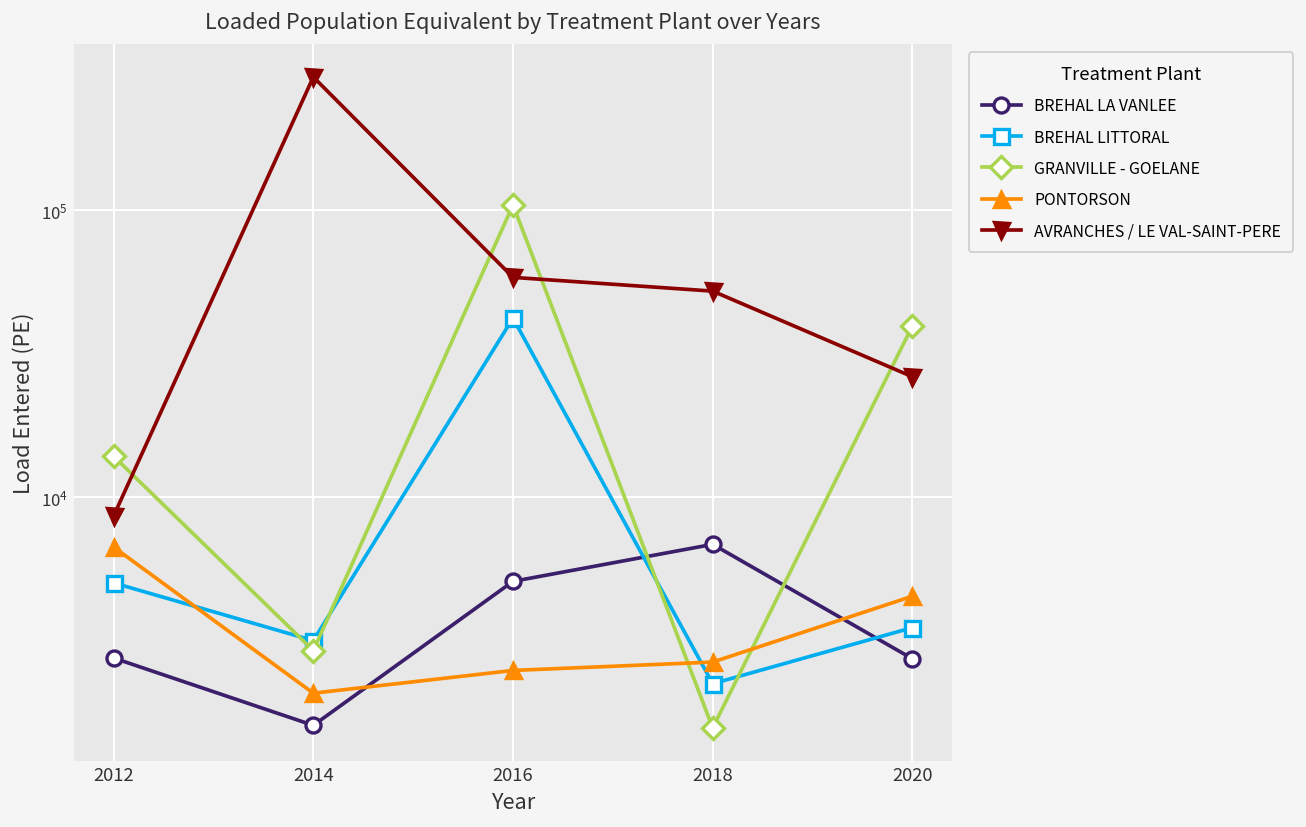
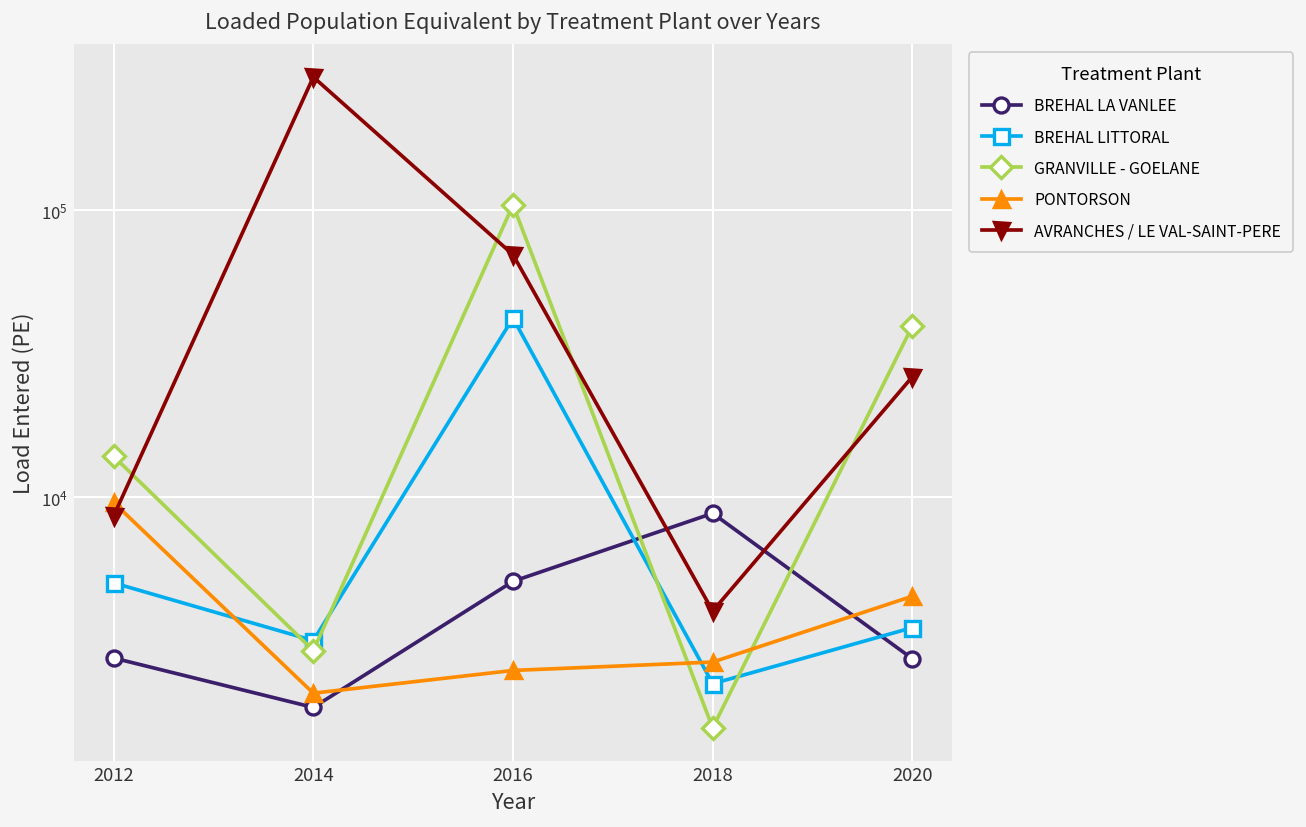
  {
    "BREHAL LA VANLEE": {
      "2012": 2800,
-     "2014": 1600,
+     "2014": 1900,
      "2016": 5100,
-     "2018": 6800,
+     "2018": 8800,
      "2020": 2700
    },
    "BREHAL LITTORAL": {
      "2012": 5000,
      "2014": 3200,
      "2016": 42000,
      "2018": 2200,
      "2020": 3500
    },
    "GRANVILLE - GOELANE": {
      "2012": 14000,
      "2014": 2900,
      "2016": 100000,
      "2018": 1600,
      "2020": 40000
    },
    "PONTORSON": {
-     "2012": 6700,
+     "2012": 9600,
      "2014": 2100,
      "2016": 2500,
      "2018": 2700,
      "2020": 4500
    },
    "AVRANCHES / LE VAL-SAINT-PERE": {
      "2012": 8600,
      "2014": 290000,
-     "2016": 58000,
-     "2018": 52000,
+     "2016": 70000,
+     "2018": 4000,
      "2020": 26000
    }
  }
